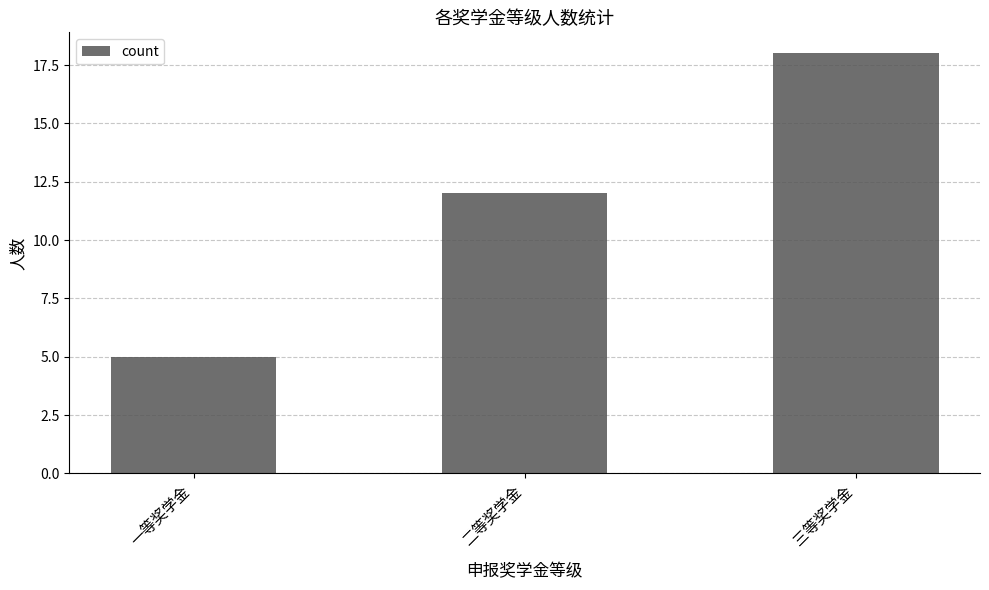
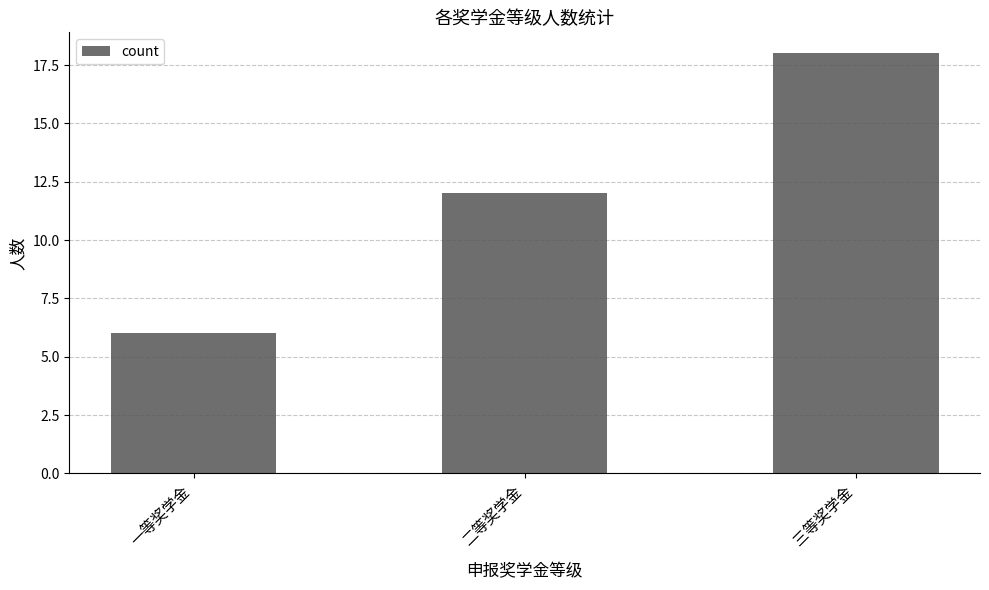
  {
-   "一等奖学金": 5,
+   "一等奖学金": 6,
    "二等奖学金": 12,
    "三等奖学金": 18
  }
